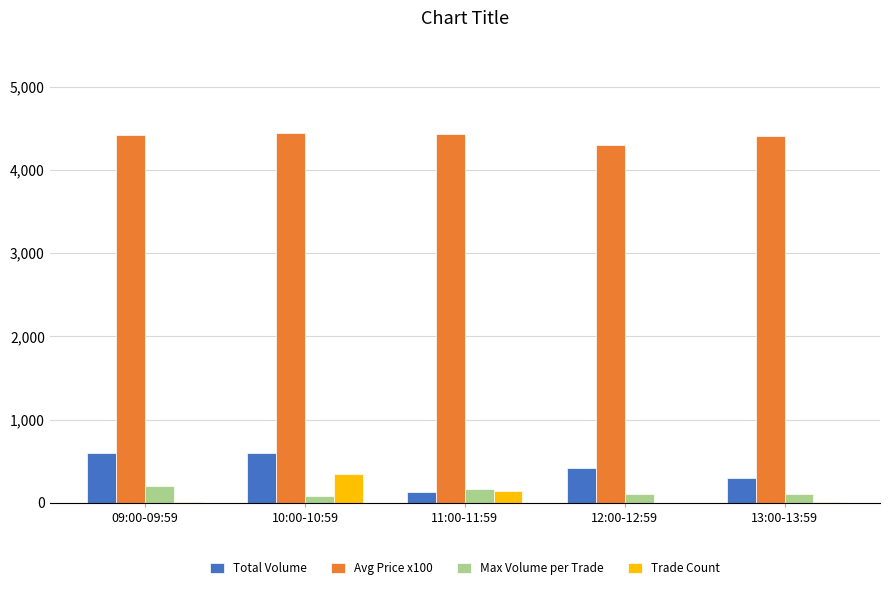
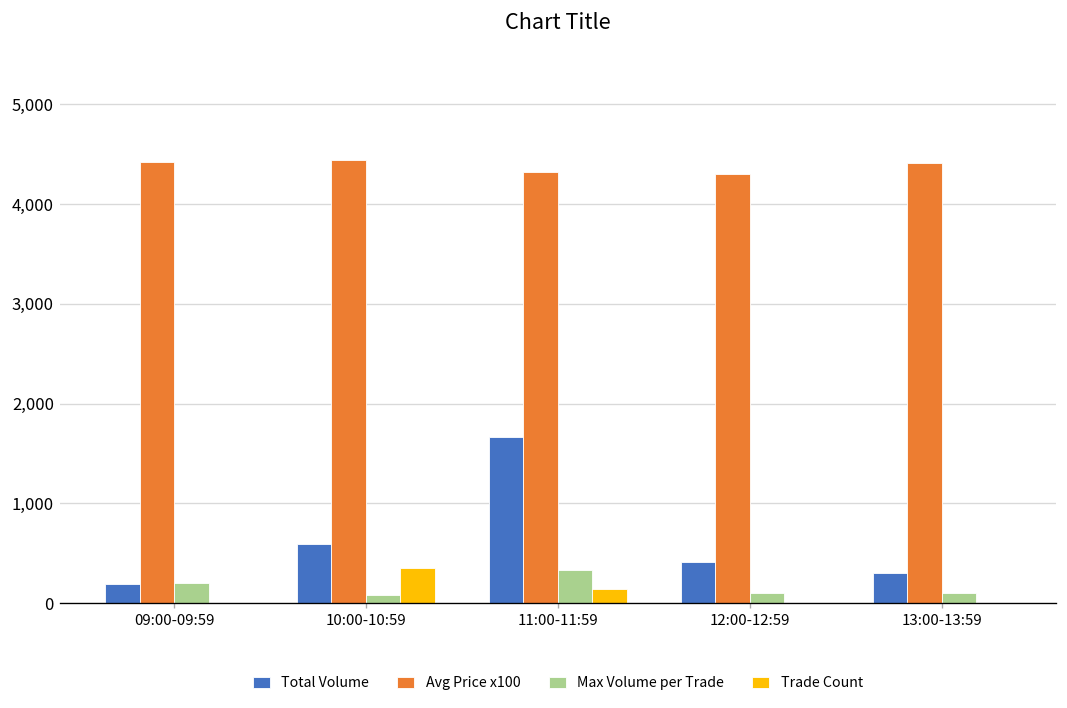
  {
    "Total Volume": {
-     "09:00-09:59": "600",
+     "09:00-09:59": "200",
      "10:00-10:59": "600",
-     "11:00-11:59": "100",
+     "11:00-11:59": "1,700",
      "12:00-12:59": "400",
      "13:00-13:59": "300"
    },
    "Avg Price x100": {
      "09:00-09:59": "4,400",
      "10:00-10:59": "4,400",
-     "11:00-11:59": "4,400",
+     "11:00-11:59": "4,300",
      "12:00-12:59": "4,300",
      "13:00-13:59": "4,400"
    },
    "Max Volume per Trade": {
      "09:00-09:59": "200",
      "10:00-10:59": "100",
-     "11:00-11:59": "200",
+     "11:00-11:59": "300",
      "12:00-12:59": "100",
      "13:00-13:59": "100"
    },
    "Trade Count": {
      "10:00-10:59": "400",
      "11:00-11:59": "100"
    }
  }
